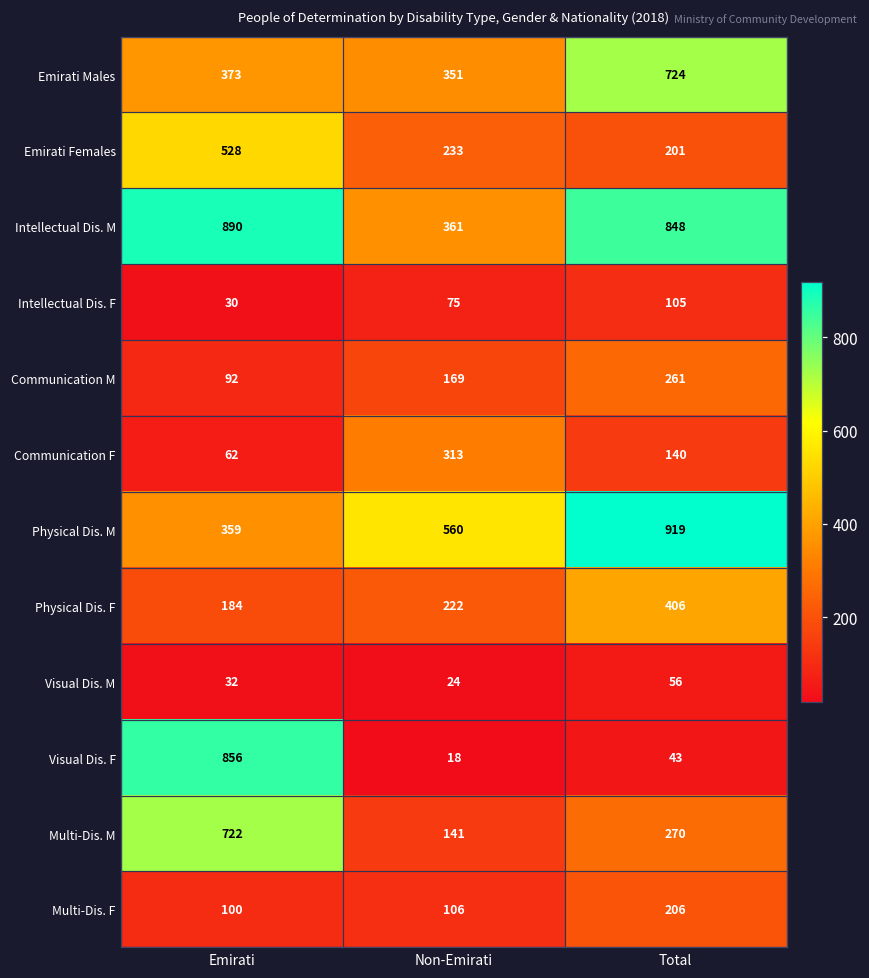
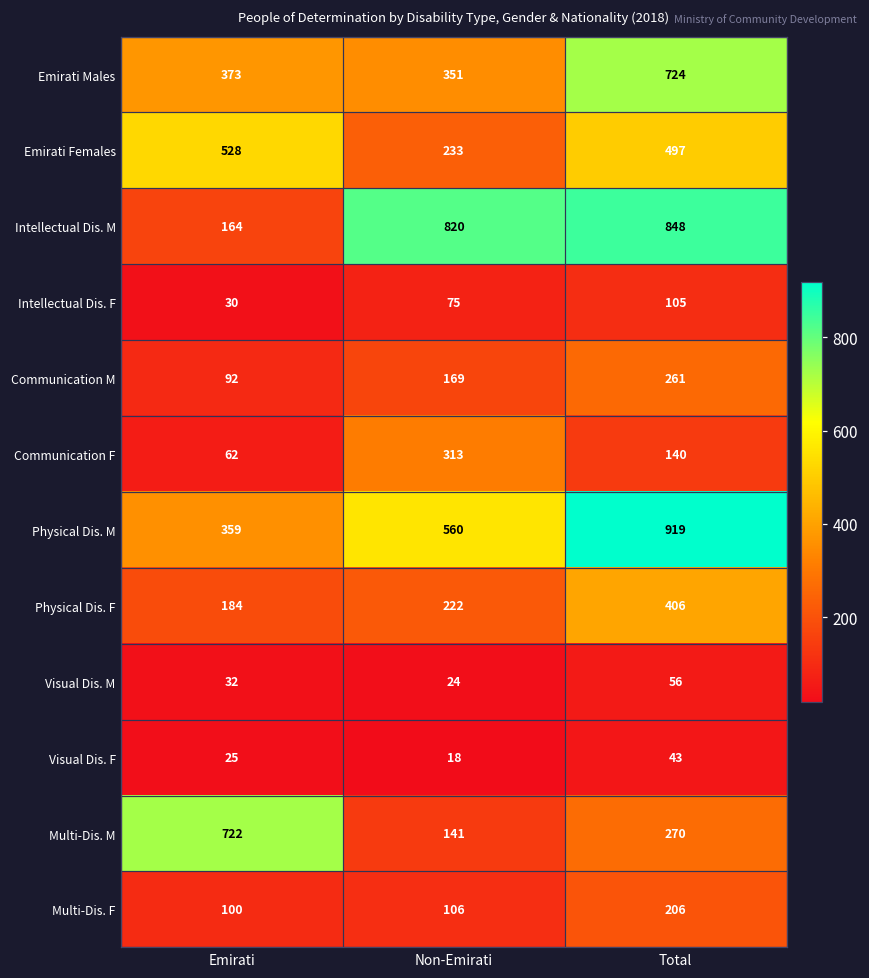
  {
    "Emirati Males": {
      "Emirati": 373,
      "Non-Emirati": 351,
      "Total": 724
    },
    "Emirati Females": {
      "Emirati": 528,
      "Non-Emirati": 233,
-     "Total": 201
+     "Total": 497
    },
    "Intellectual Dis. M": {
-     "Emirati": 890,
-     "Non-Emirati": 361,
+     "Emirati": 164,
+     "Non-Emirati": 820,
      "Total": 848
    },
    "Intellectual Dis. F": {
      "Emirati": 30,
      "Non-Emirati": 75,
      "Total": 105
    },
    "Communication M": {
      "Emirati": 92,
      "Non-Emirati": 169,
      "Total": 261
    },
    "Communication F": {
      "Emirati": 62,
      "Non-Emirati": 313,
      "Total": 140
    },
    "Physical Dis. M": {
      "Emirati": 359,
      "Non-Emirati": 560,
      "Total": 919
    },
    "Physical Dis. F": {
      "Emirati": 184,
      "Non-Emirati": 222,
      "Total": 406
    },
    "Visual Dis. M": {
      "Emirati": 32,
      "Non-Emirati": 24,
      "Total": 56
    },
    "Visual Dis. F": {
-     "Emirati": 856,
+     "Emirati": 25,
      "Non-Emirati": 18,
      "Total": 43
    },
    "Multi-Dis. M": {
      "Emirati": 722,
      "Non-Emirati": 141,
      "Total": 270
    },
    "Multi-Dis. F": {
      "Emirati": 100,
      "Non-Emirati": 106,
      "Total": 206
    }
  }
